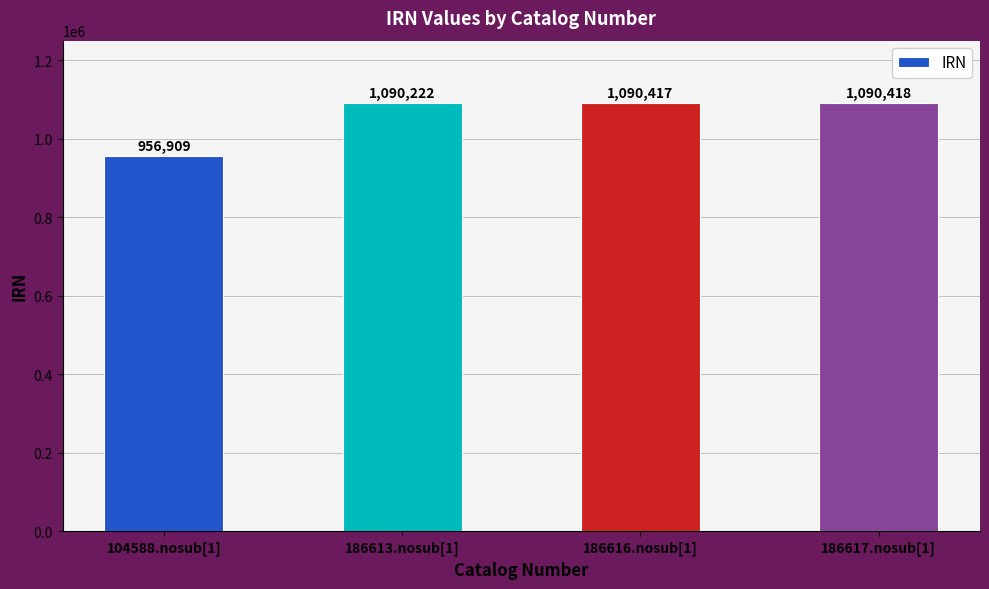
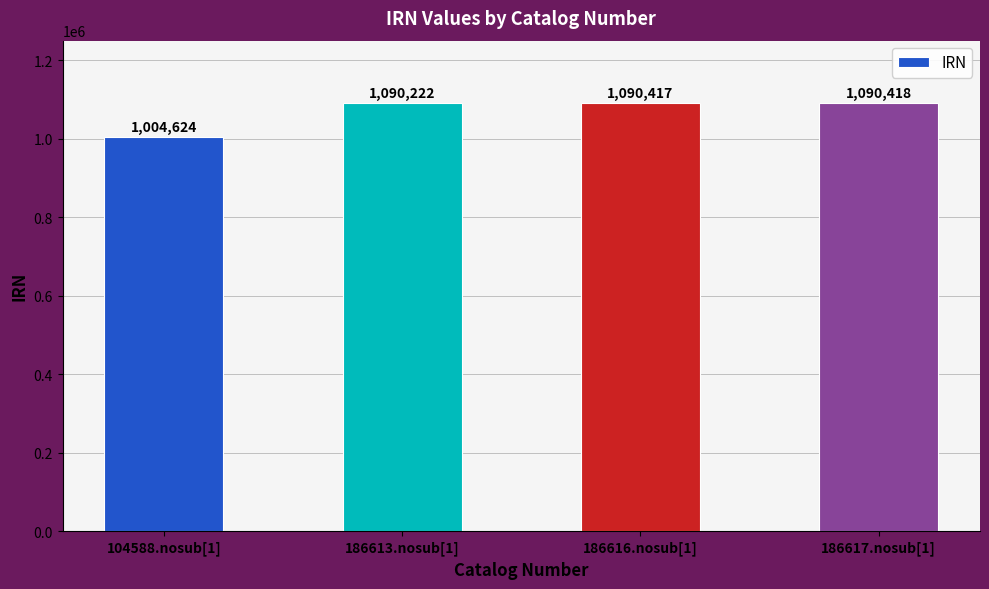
  {
-   "104588.nosub[1]": "956,909",
+   "104588.nosub[1]": "1,004,624",
    "186613.nosub[1]": "1,090,222",
    "186616.nosub[1]": "1,090,417",
    "186617.nosub[1]": "1,090,418"
  }
